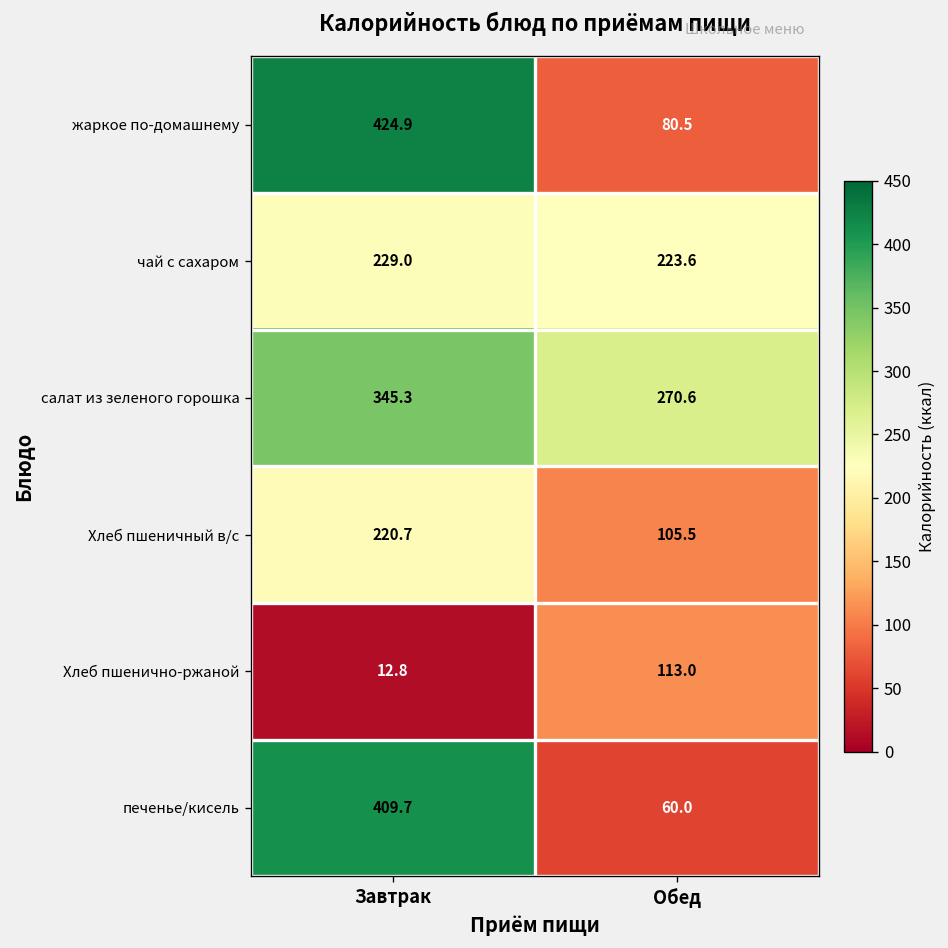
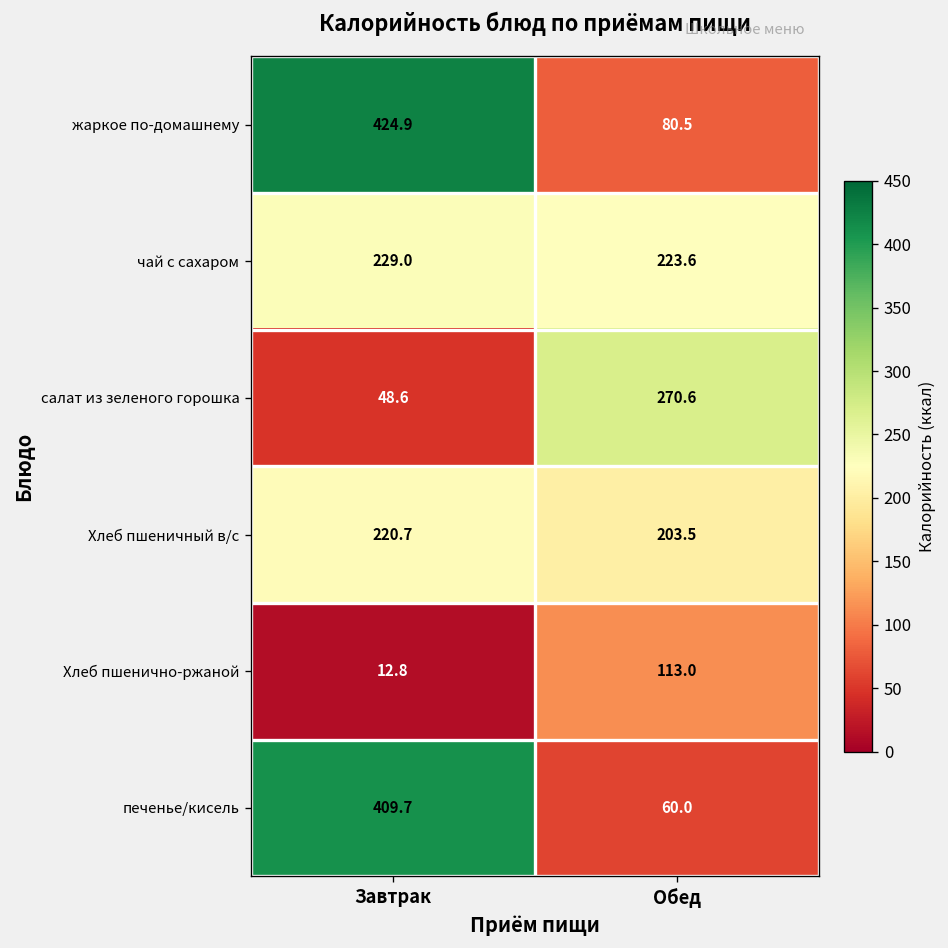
  {
    "жаркое по-домашнему": {
      "Завтрак": 424.9,
      "Обед": 80.5
    },
    "чай с сахаром": {
      "Завтрак": 229.0,
      "Обед": 223.6
    },
    "салат из зеленого горошка": {
-     "Завтрак": 345.3,
+     "Завтрак": 48.6,
      "Обед": 270.6
    },
    "Хлеб пшеничный в/с": {
      "Завтрак": 220.7,
-     "Обед": 105.5
+     "Обед": 203.5
    },
    "Хлеб пшенично-ржаной": {
      "Завтрак": 12.8,
      "Обед": 113.0
    },
    "печенье/кисель": {
      "Завтрак": 409.7,
      "Обед": 60.0
    }
  }
